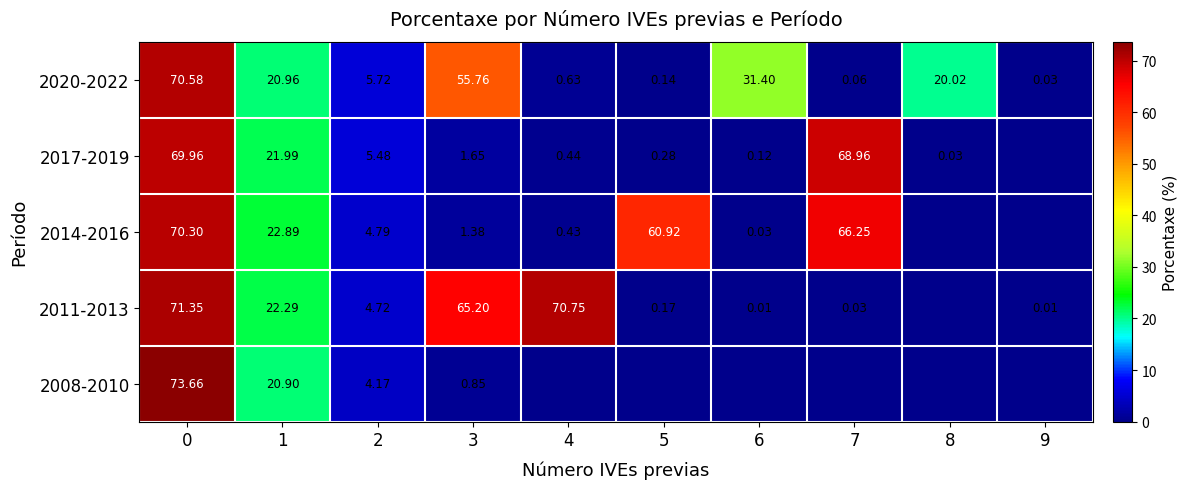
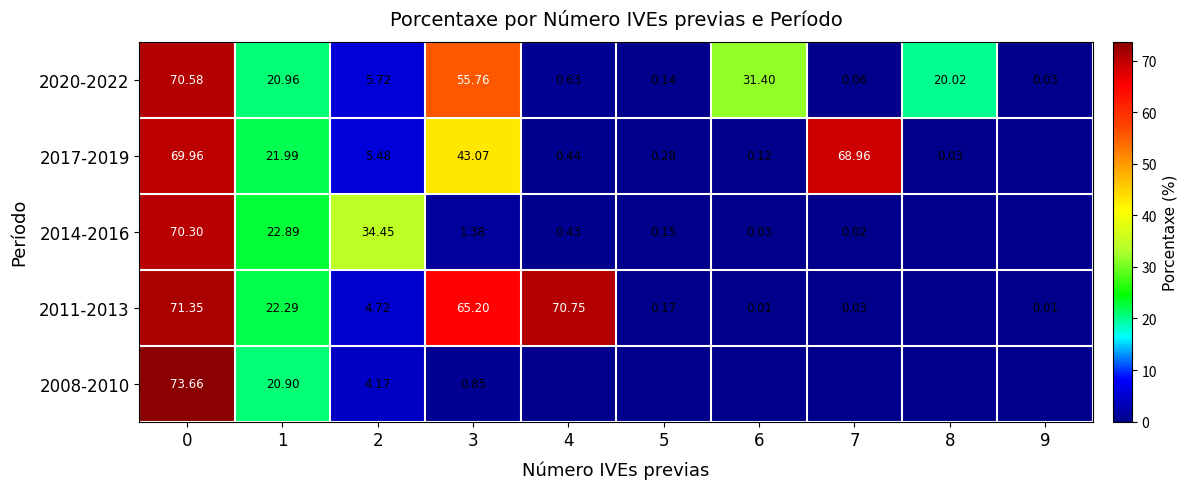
  {
    "2020-2022": {
      "0": 70.58,
      "1": 20.96,
      "2": 5.72,
      "3": 55.76,
      "4": 0.63,
      "5": 0.14,
      "6": 31.40,
      "7": 0.06,
      "8": 20.02,
      "9": 0.03
    },
    "2017-2019": {
      "0": 69.96,
      "1": 21.99,
      "2": 5.48,
-     "3": 1.65,
+     "3": 43.07,
      "4": 0.44,
      "5": 0.28,
      "6": 0.12,
      "7": 68.96,
      "8": 0.03
    },
    "2014-2016": {
      "0": 70.30,
      "1": 22.89,
-     "2": 4.79,
+     "2": 34.45,
      "3": 1.38,
      "4": 0.43,
-     "5": 60.92,
+     "5": 0.15,
      "6": 0.03,
-     "7": 66.25
+     "7": 0.02
    },
    "2011-2013": {
      "0": 71.35,
      "1": 22.29,
      "2": 4.72,
      "3": 65.20,
      "4": 70.75,
      "5": 0.17,
      "6": 0.01,
      "7": 0.03,
      "9": 0.01
    },
    "2008-2010": {
      "0": 73.66,
      "1": 20.90,
      "2": 4.17,
      "3": 0.85
    }
  }
